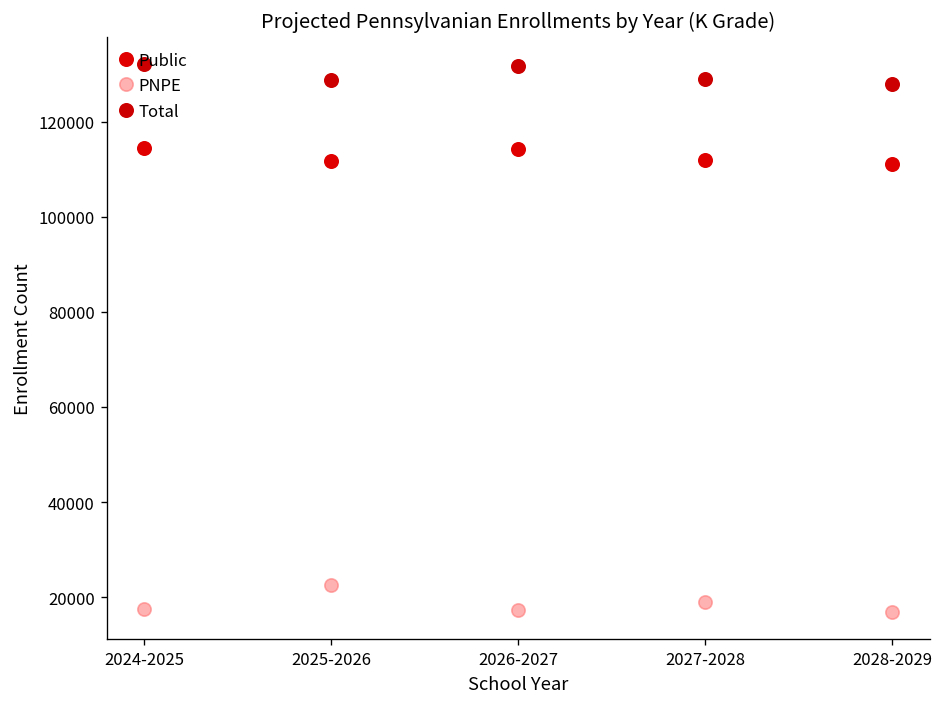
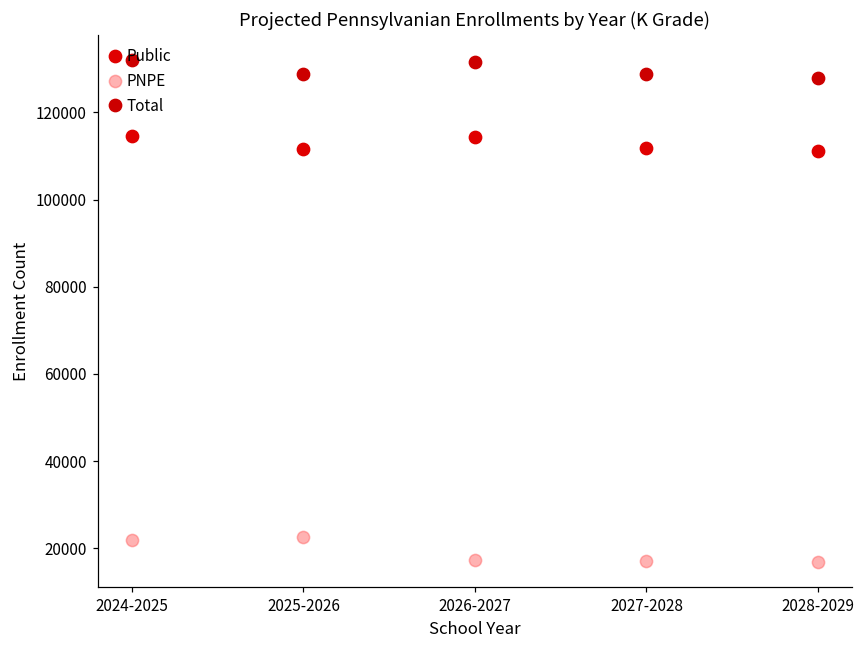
  {
    "PNPE": {
-     "2024-2025": 18000,
+     "2024-2025": 22000,
      "2025-2026": 23000,
      "2026-2027": 17000,
-     "2027-2028": 19000,
+     "2027-2028": 17000,
      "2028-2029": 17000
    }
  }
